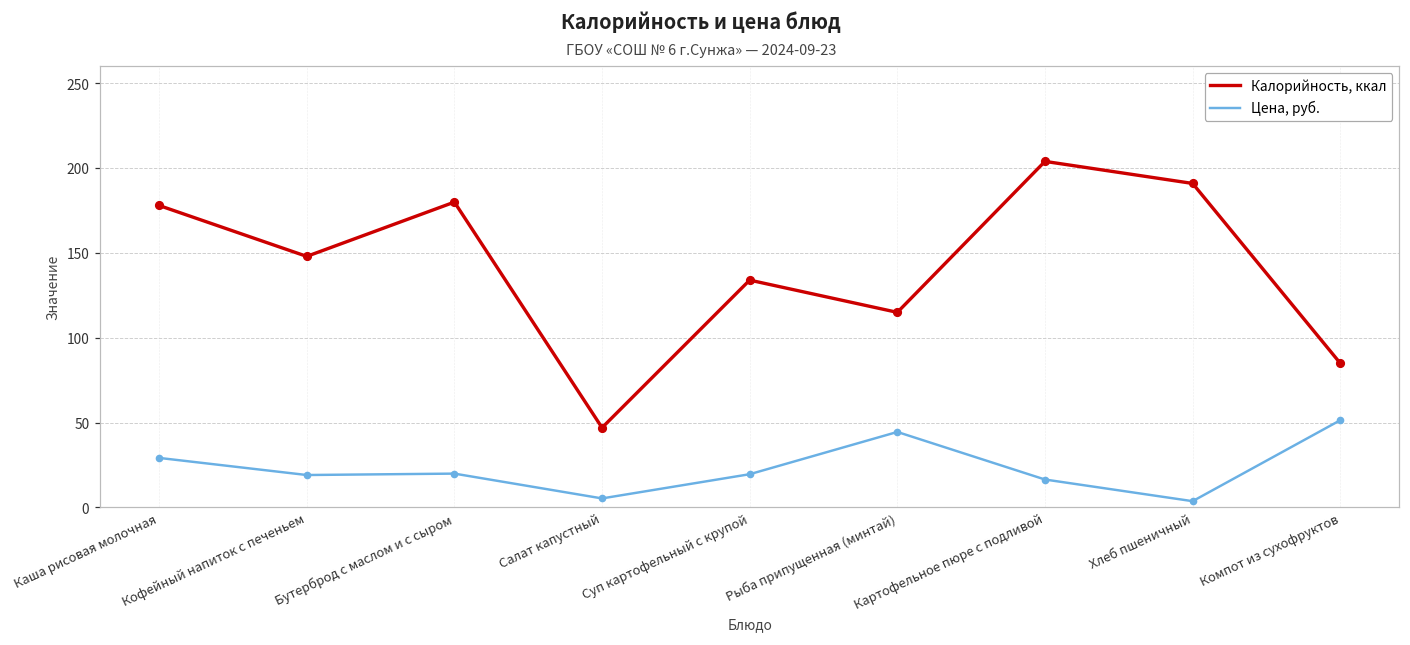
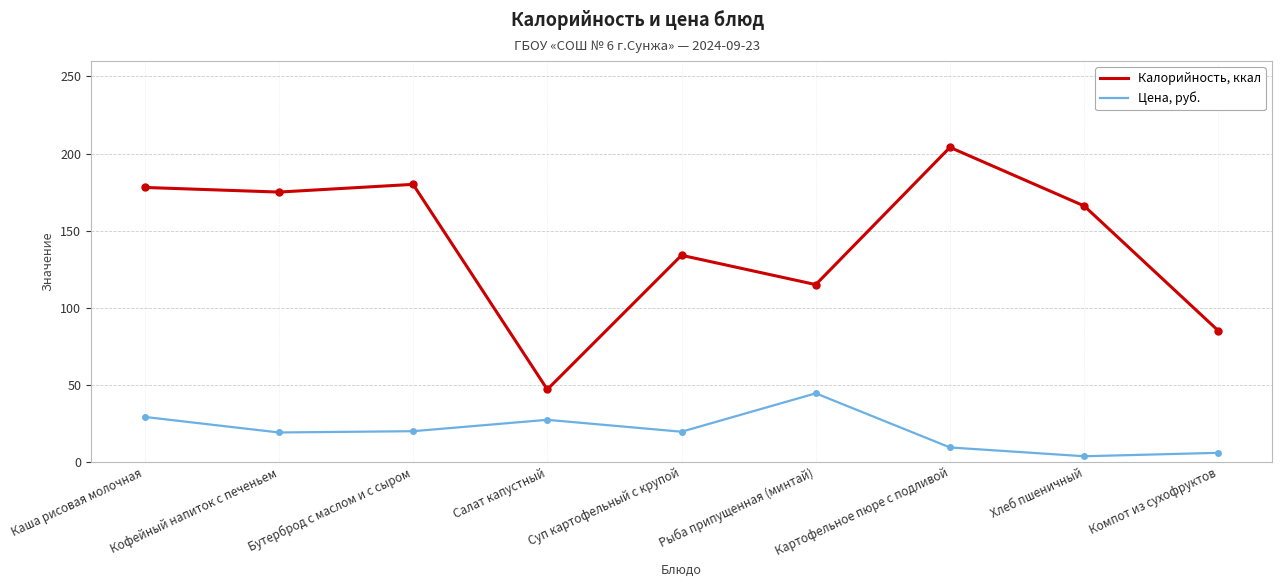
  {
    "Калорийность, ккал": {
      "Каша рисовая молочная": 178,
-     "Кофейный напиток с печеньем": 148,
+     "Кофейный напиток с печеньем": 175,
      "Бутерброд с маслом и с сыром": 180,
      "Салат капустный": 47,
      "Суп картофельный с крупой": 134,
      "Рыба припущенная (минтай)": 115,
      "Картофельное пюре с подливой": 204,
-     "Хлеб пшеничный": 191,
+     "Хлеб пшеничный": 166,
      "Компот из сухофруктов": 85
    },
    "Цена, руб.": {
      "Каша рисовая молочная": 29,
      "Кофейный напиток с печеньем": 19,
      "Бутерброд с маслом и с сыром": 20,
-     "Салат капустный": 5,
+     "Салат капустный": 27,
      "Суп картофельный с крупой": 20,
      "Рыба припущенная (минтай)": 44,
-     "Картофельное пюре с подливой": 16,
+     "Картофельное пюре с подливой": 9,
      "Хлеб пшеничный": 4,
-     "Компот из сухофруктов": 51
+     "Компот из сухофруктов": 6
    }
  }
